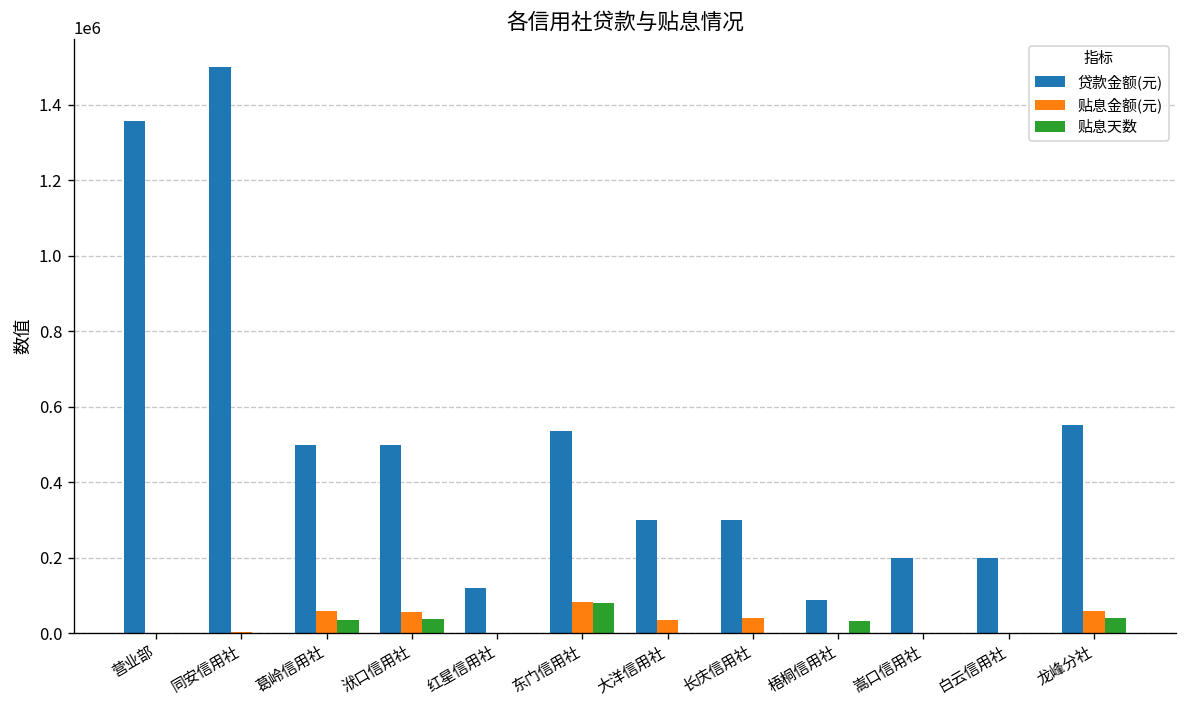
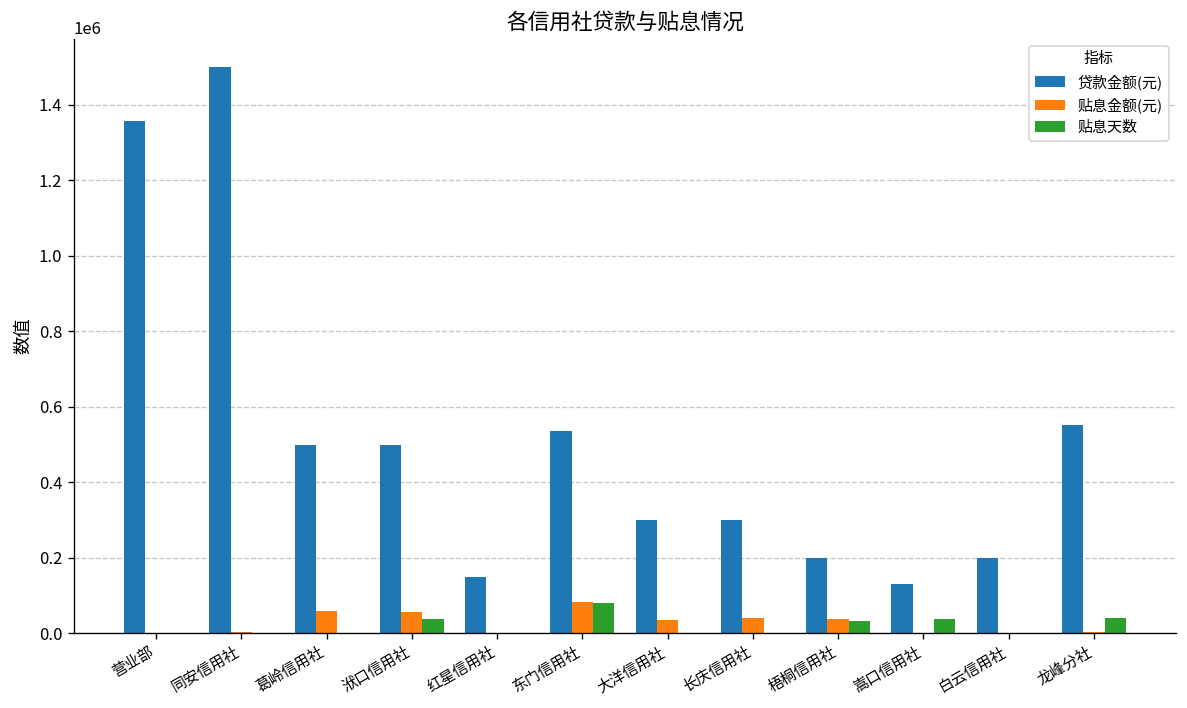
  {
    "贷款金额(元)": {
      "营业部": 1360000,
      "同安信用社": 1500000,
      "葛岭信用社": 500000,
      "洑口信用社": 500000,
-     "红星信用社": 120000,
+     "红星信用社": 150000,
      "东门信用社": 540000,
      "大洋信用社": 300000,
      "长庆信用社": 300000,
-     "梧桐信用社": 90000,
-     "嵩口信用社": 200000,
+     "梧桐信用社": 200000,
+     "嵩口信用社": 130000,
      "白云信用社": 200000,
      "龙峰分社": 550000
    },
    "贴息金额(元)": {
      "葛岭信用社": 60000,
      "洑口信用社": 60000,
      "东门信用社": 80000,
      "大洋信用社": 30000,
      "长庆信用社": 40000,
-     "梧桐信用社": 0,
-     "龙峰分社": 60000
+     "梧桐信用社": 40000,
+     "龙峰分社": 0
    },
    "贴息天数": {
-     "葛岭信用社": 40000,
+     "葛岭信用社": 0,
      "洑口信用社": 40000,
      "东门信用社": 80000,
      "梧桐信用社": 30000,
-     "嵩口信用社": 0,
+     "嵩口信用社": 40000,
      "龙峰分社": 40000
    }
  }
